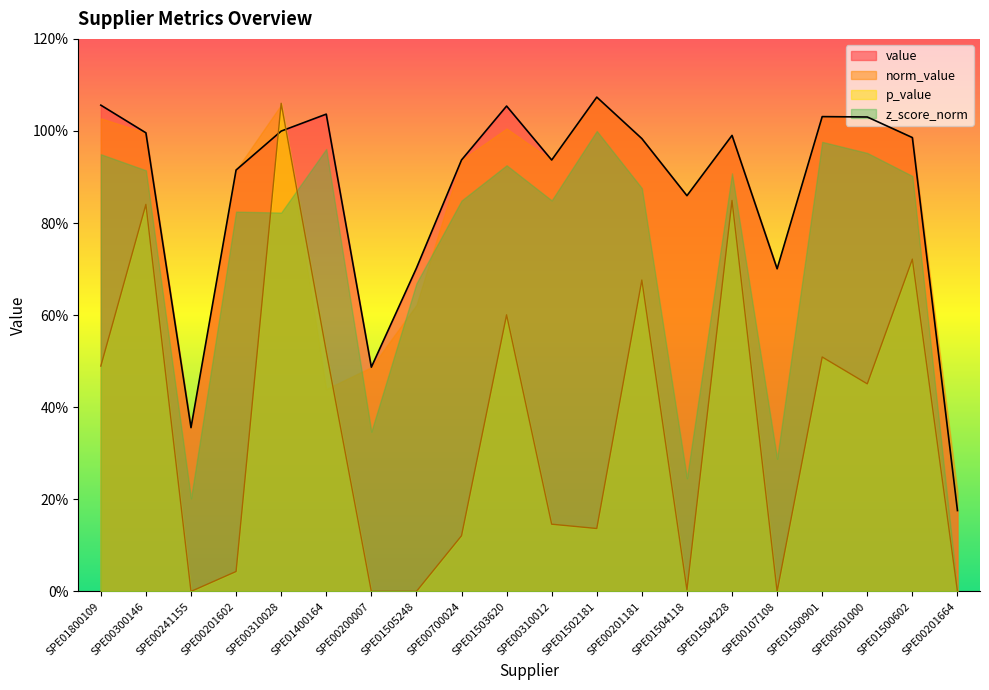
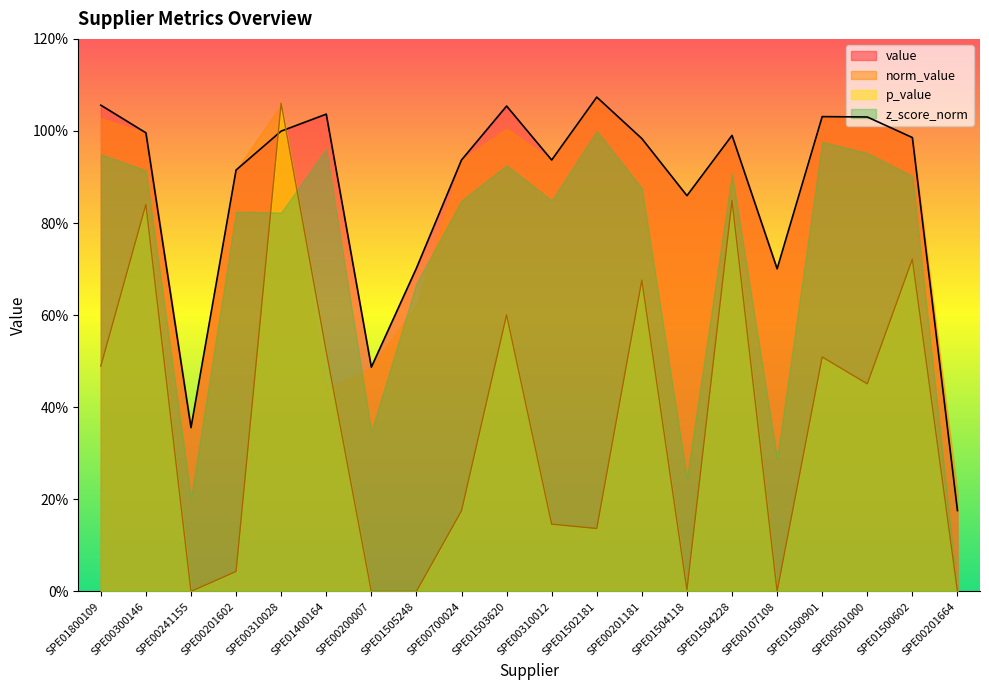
  {
    "value": {
      "SPE01800109": "106%",
      "SPE00310028": "100%",
      "SPE01400164": "104%",
      "SPE01505248": "70%",
      "SPE01503620": "105%",
      "SPE00201664": "18%"
    },
    "p_value": {
      "SPE01800109": "49%",
      "SPE00300146": "84%",
      "SPE00241155": "0%",
      "SPE00201602": "4%",
      "SPE01400164": "52%",
      "SPE00200007": "0%",
      "SPE01505248": "0%",
-     "SPE00700024": "12%",
+     "SPE00700024": "18%",
      "SPE01503620": "60%",
      "SPE00310012": "15%",
      "SPE01502181": "14%",
      "SPE00201181": "68%",
      "SPE01504118": "0%",
      "SPE01504228": "85%",
      "SPE00107108": "0%",
      "SPE01500901": "51%",
      "SPE00501000": "45%",
      "SPE01500602": "72%"
    },
    "norm_value": {
      "SPE01800109": "103%",
      "SPE01400164": "44%",
      "SPE01505248": "62%",
      "SPE01503620": "101%",
      "SPE00201664": "22%"
    },
    "z_score_norm": {
      "SPE01800109": "95%",
      "SPE00300146": "91%",
      "SPE00241155": "20%",
      "SPE00201602": "82%",
      "SPE00310028": "82%",
      "SPE01400164": "96%",
      "SPE00200007": "35%",
      "SPE01505248": "67%",
      "SPE00700024": "85%",
      "SPE01503620": "93%",
      "SPE00310012": "85%",
      "SPE01502181": "100%",
      "SPE00201181": "88%",
      "SPE01504118": "25%",
      "SPE01504228": "91%",
      "SPE00107108": "29%",
      "SPE01500901": "98%",
      "SPE00501000": "95%",
      "SPE01500602": "90%"
    }
  }
